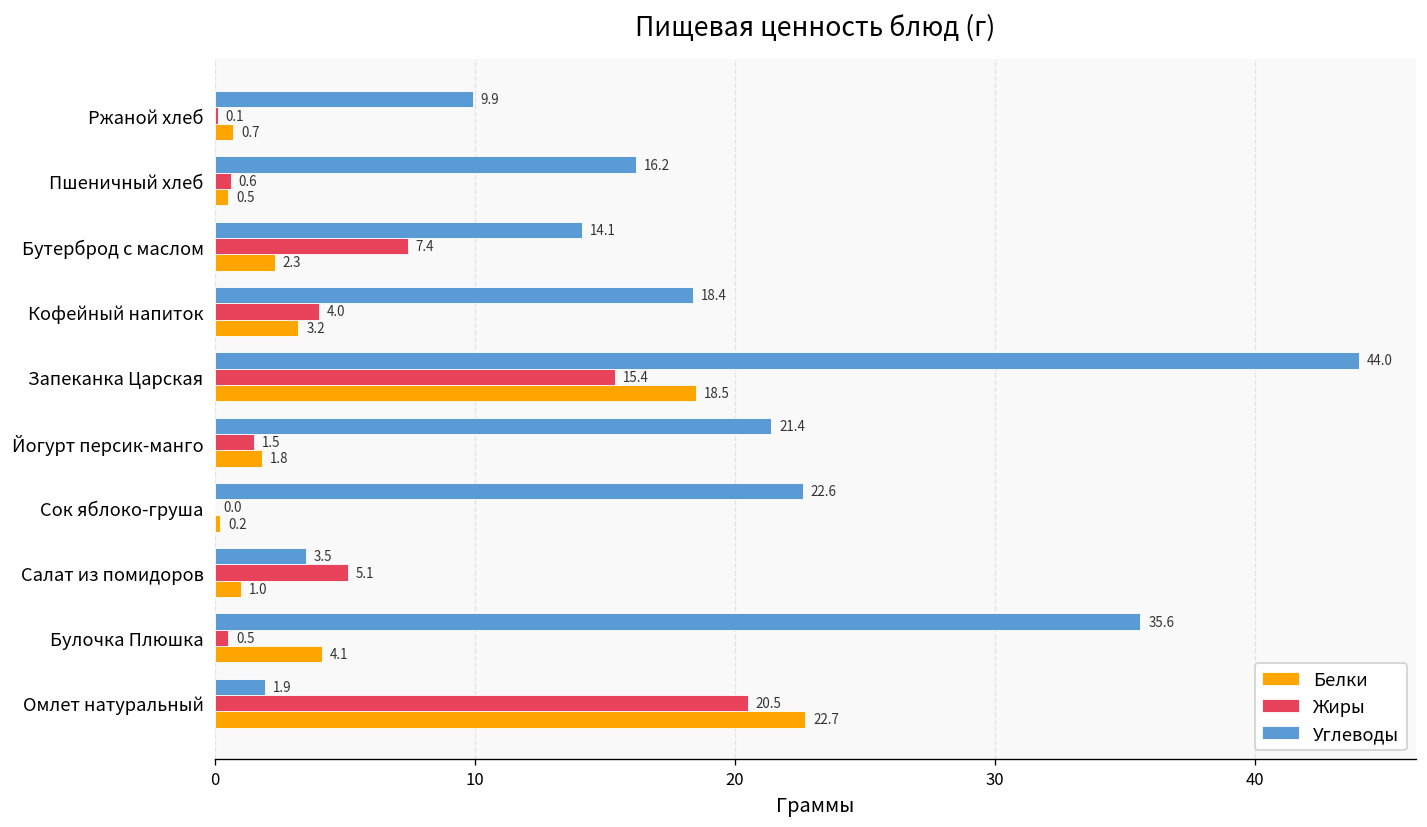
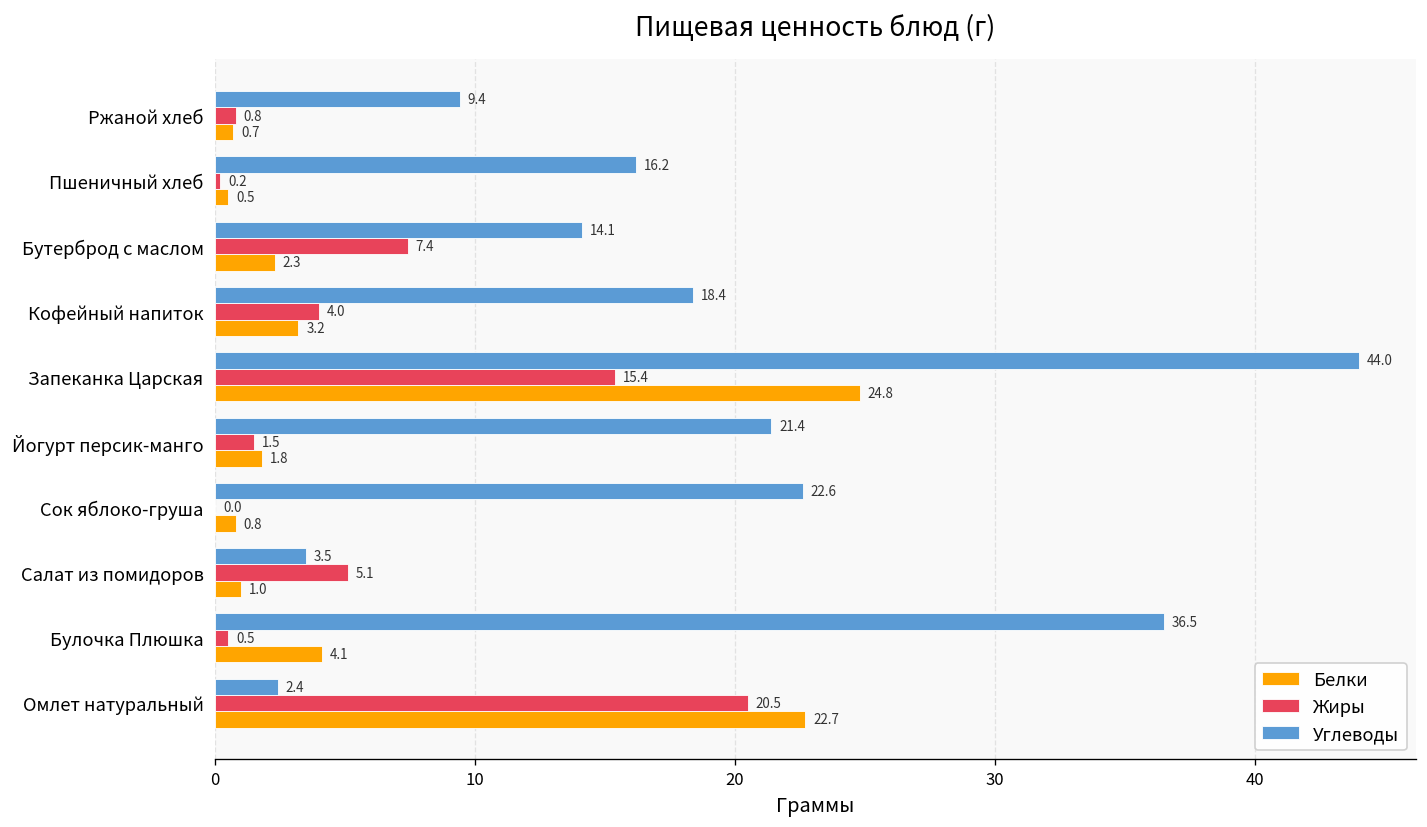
  {
    "Белки": {
      "Ржаной хлеб": 0.7,
      "Пшеничный хлеб": 0.5,
      "Бутерброд с маслом": 2.3,
      "Кофейный напиток": 3.2,
-     "Запеканка Царская": 18.5,
+     "Запеканка Царская": 24.8,
      "Йогурт персик-манго": 1.8,
-     "Сок яблоко-груша": 0.2,
+     "Сок яблоко-груша": 0.8,
      "Салат из помидоров": 1.0,
      "Булочка Плюшка": 4.1,
      "Омлет натуральный": 22.7
    },
    "Жиры": {
-     "Ржаной хлеб": 0.1,
-     "Пшеничный хлеб": 0.6,
+     "Ржаной хлеб": 0.8,
+     "Пшеничный хлеб": 0.2,
      "Бутерброд с маслом": 7.4,
      "Кофейный напиток": 4.0,
      "Запеканка Царская": 15.4,
      "Йогурт персик-манго": 1.5,
      "Сок яблоко-груша": 0.0,
      "Салат из помидоров": 5.1,
      "Булочка Плюшка": 0.5,
      "Омлет натуральный": 20.5
    },
    "Углеводы": {
-     "Ржаной хлеб": 9.9,
+     "Ржаной хлеб": 9.4,
      "Пшеничный хлеб": 16.2,
      "Бутерброд с маслом": 14.1,
      "Кофейный напиток": 18.4,
      "Запеканка Царская": 44.0,
      "Йогурт персик-манго": 21.4,
      "Сок яблоко-груша": 22.6,
      "Салат из помидоров": 3.5,
-     "Булочка Плюшка": 35.6,
-     "Омлет натуральный": 1.9
+     "Булочка Плюшка": 36.5,
+     "Омлет натуральный": 2.4
    }
  }
